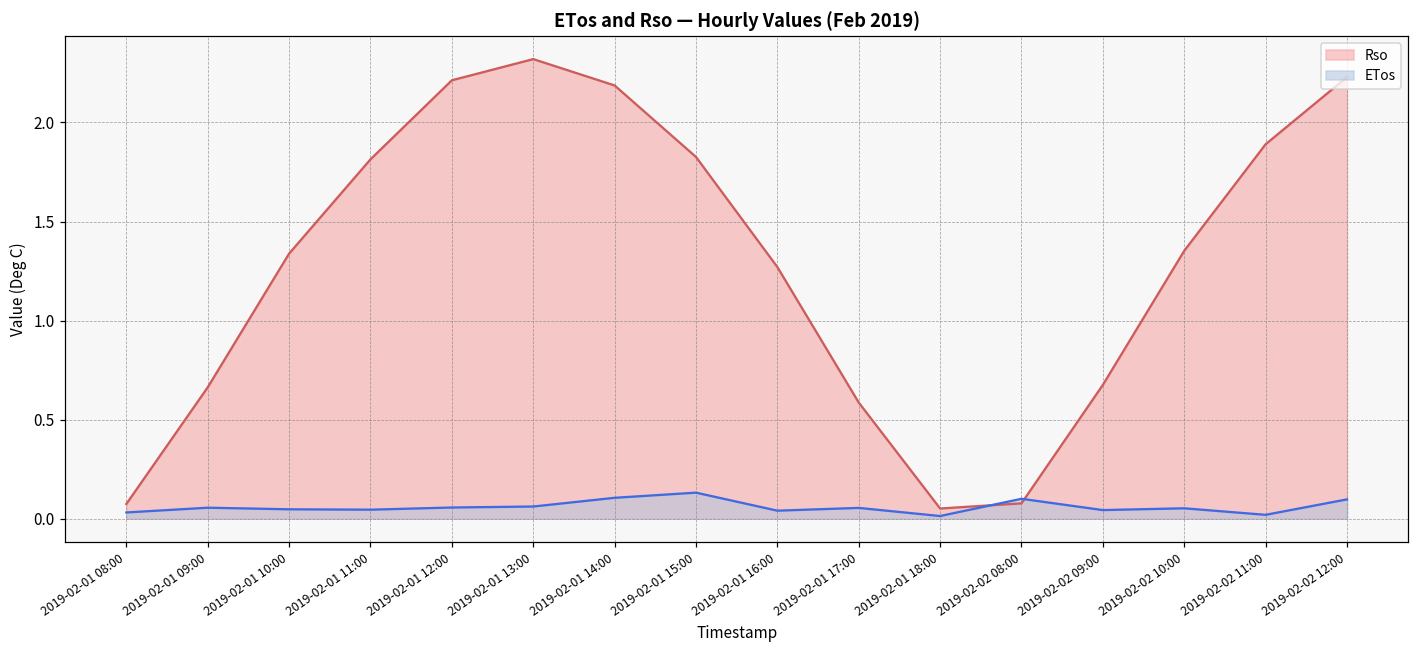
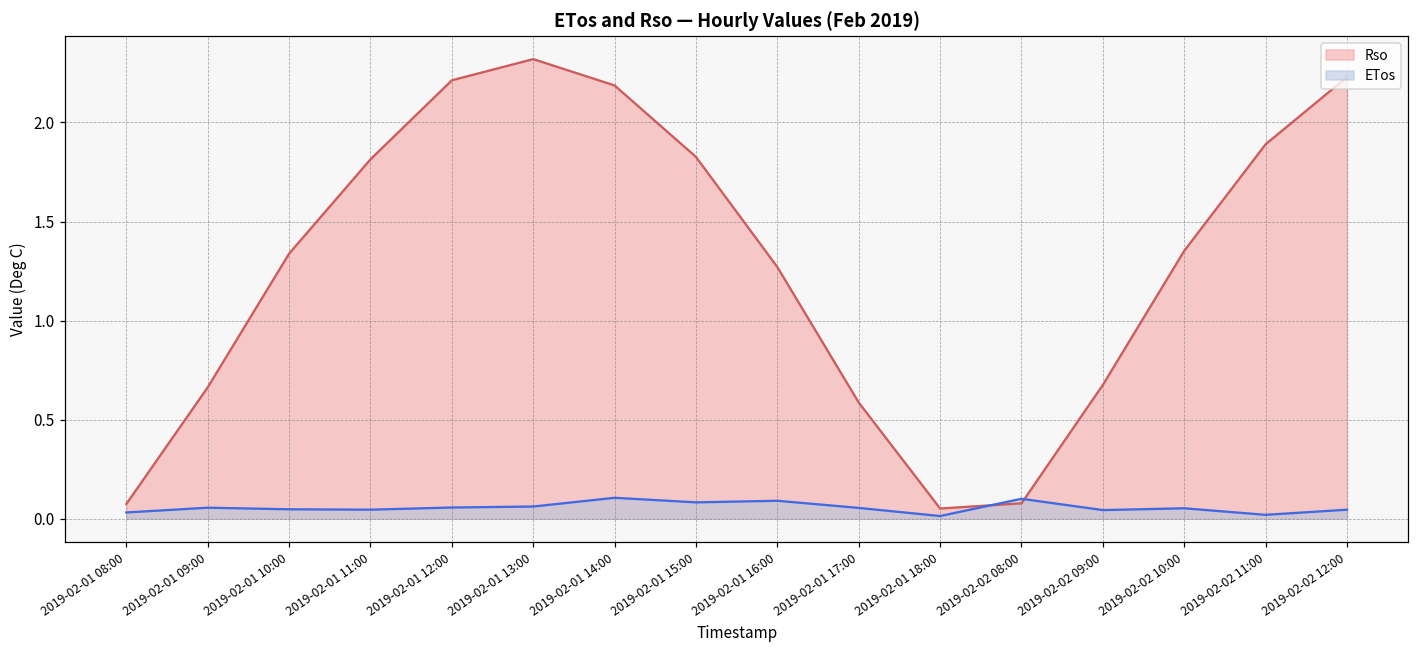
  {
    "Rso": {
      "2019-02-01 08:00": 0.07,
      "2019-02-01 09:00": 0.66,
      "2019-02-01 10:00": 1.34,
      "2019-02-01 11:00": 1.81,
      "2019-02-01 12:00": 2.21,
      "2019-02-01 13:00": 2.32,
      "2019-02-01 14:00": 2.19,
      "2019-02-01 15:00": 1.83,
      "2019-02-01 16:00": 1.27,
      "2019-02-01 17:00": 0.59,
      "2019-02-01 18:00": 0.05,
      "2019-02-02 08:00": 0.08,
      "2019-02-02 09:00": 0.68,
      "2019-02-02 10:00": 1.35,
      "2019-02-02 11:00": 1.89
    },
    "ETos": {
      "2019-02-01 08:00": 0.03,
      "2019-02-01 09:00": 0.06,
      "2019-02-01 10:00": 0.05,
      "2019-02-01 11:00": 0.05,
      "2019-02-01 12:00": 0.06,
      "2019-02-01 13:00": 0.06,
      "2019-02-01 14:00": 0.11,
-     "2019-02-01 15:00": 0.13,
-     "2019-02-01 16:00": 0.04,
+     "2019-02-01 15:00": 0.08,
+     "2019-02-01 16:00": 0.09,
      "2019-02-01 17:00": 0.05,
      "2019-02-01 18:00": 0.01,
      "2019-02-02 08:00": 0.10,
      "2019-02-02 09:00": 0.04,
      "2019-02-02 10:00": 0.05,
      "2019-02-02 11:00": 0.02,
-     "2019-02-02 12:00": 0.10
+     "2019-02-02 12:00": 0.05
    }
  }
